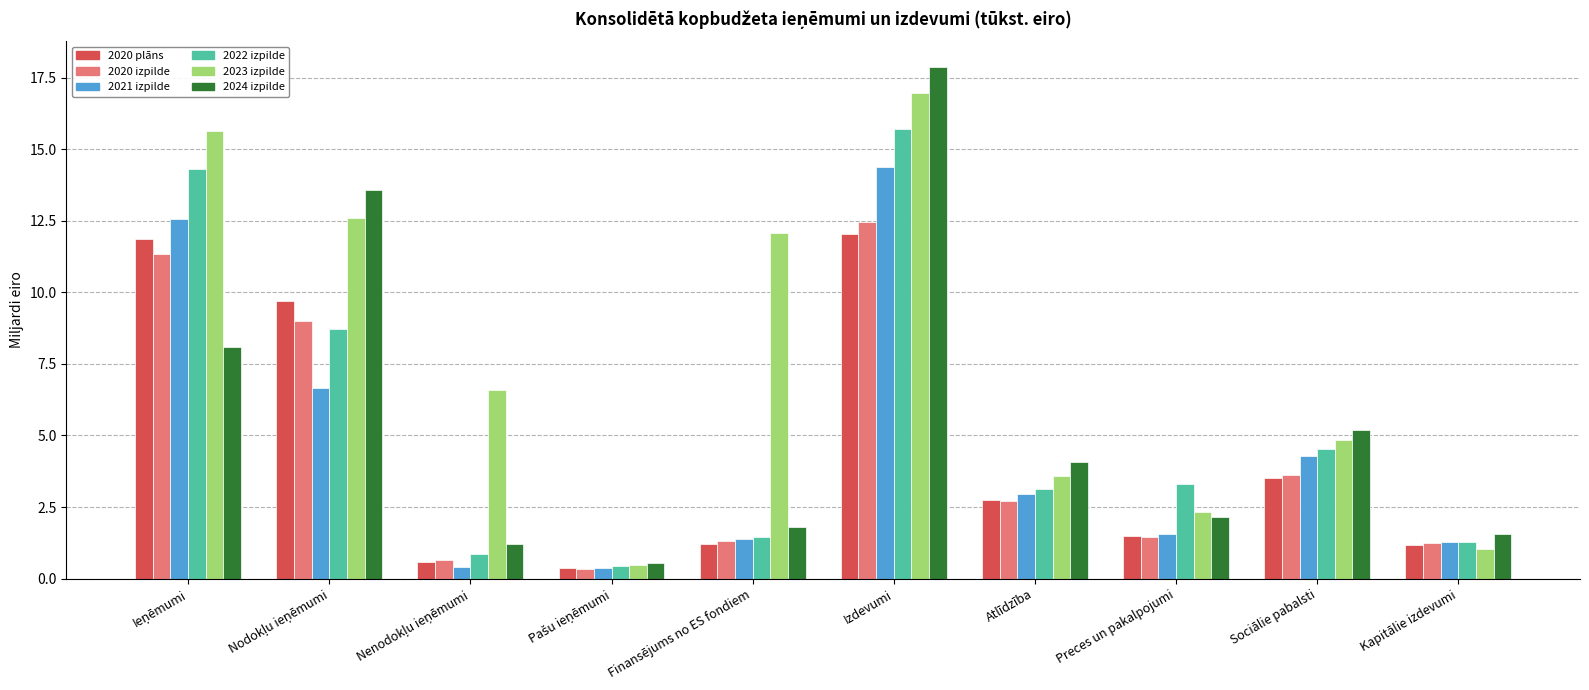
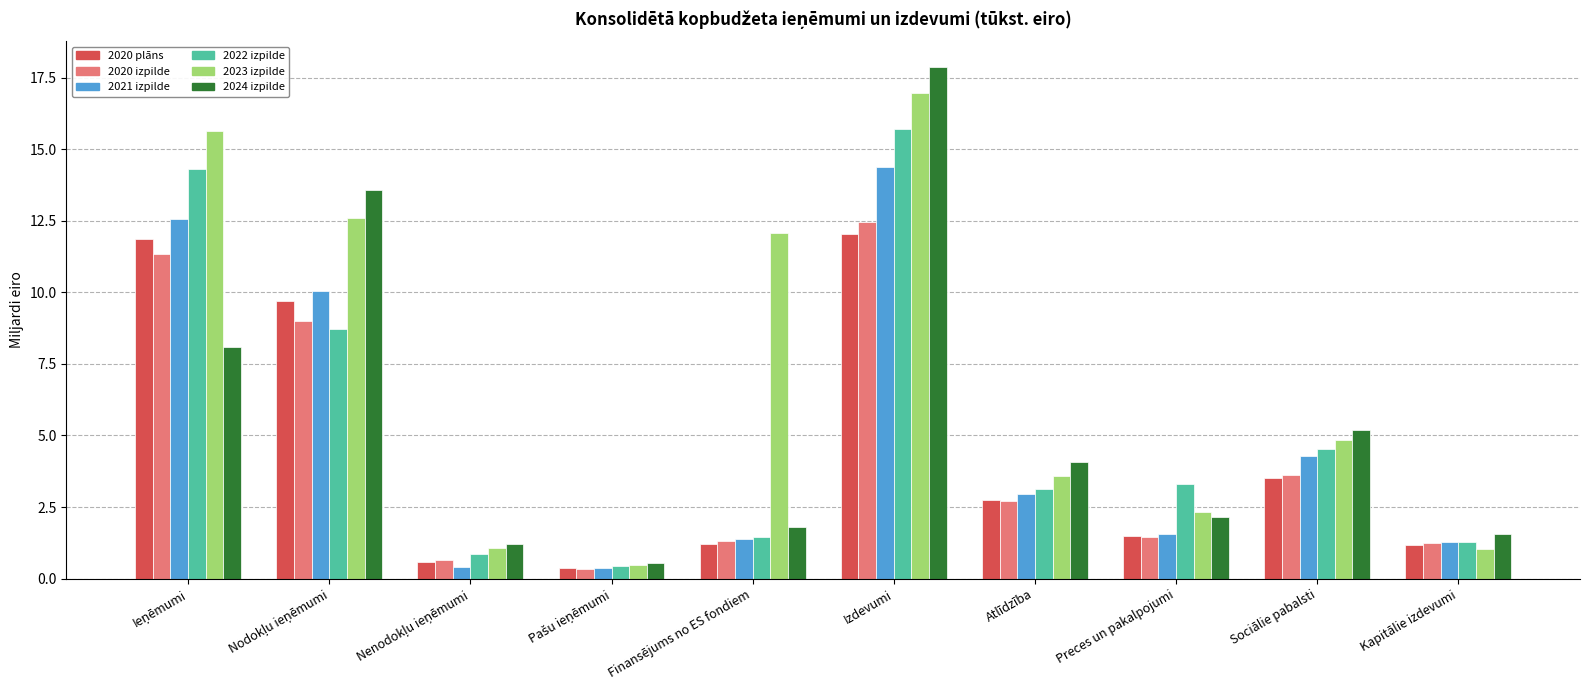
  {
    "2021 izpilde": {
      "Ieņēmumi": 12.5,
-     "Nodokļu ieņēmumi": 6.6,
+     "Nodokļu ieņēmumi": 10.0,
      "Nenodokļu ieņēmumi": 0.4,
      "Pašu ieņēmumi": 0.4,
      "Finansējums no ES fondiem": 1.4,
      "Izdevumi": 14.4,
      "Atlīdzība": 2.9,
      "Preces un pakalpojumi": 1.6,
      "Sociālie pabalsti": 4.3,
      "Kapitālie izdevumi": 1.3
    },
    "2022 izpilde": {
      "Ieņēmumi": 14.3,
      "Nodokļu ieņēmumi": 8.7,
      "Nenodokļu ieņēmumi": 0.8,
      "Pašu ieņēmumi": 0.4,
      "Finansējums no ES fondiem": 1.5,
      "Izdevumi": 15.7,
      "Atlīdzība": 3.1,
      "Preces un pakalpojumi": 3.3,
      "Sociālie pabalsti": 4.5,
      "Kapitālie izdevumi": 1.3
    },
    "2023 izpilde": {
      "Ieņēmumi": 15.6,
      "Nodokļu ieņēmumi": 12.6,
-     "Nenodokļu ieņēmumi": 6.6,
+     "Nenodokļu ieņēmumi": 1.1,
      "Pašu ieņēmumi": 0.5,
      "Finansējums no ES fondiem": 12.1,
      "Izdevumi": 17.0,
      "Atlīdzība": 3.6,
      "Preces un pakalpojumi": 2.3,
      "Sociālie pabalsti": 4.8,
      "Kapitālie izdevumi": 1.0
    },
    "2024 izpilde": {
      "Ieņēmumi": 8.1,
      "Nodokļu ieņēmumi": 13.6,
      "Nenodokļu ieņēmumi": 1.2,
      "Pašu ieņēmumi": 0.5,
      "Finansējums no ES fondiem": 1.8,
      "Izdevumi": 17.9,
      "Atlīdzība": 4.1,
      "Preces un pakalpojumi": 2.1,
      "Sociālie pabalsti": 5.2,
      "Kapitālie izdevumi": 1.5
    }
  }
